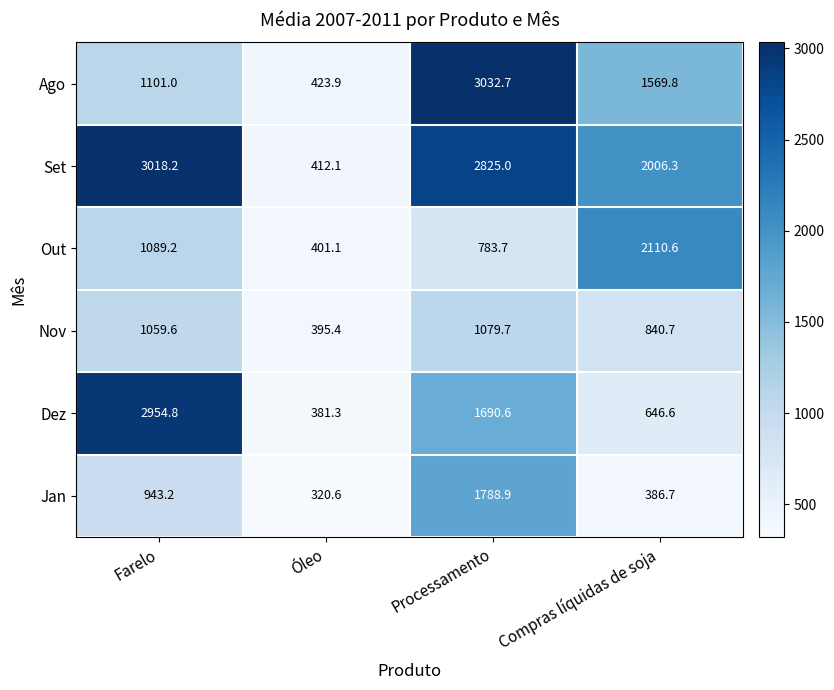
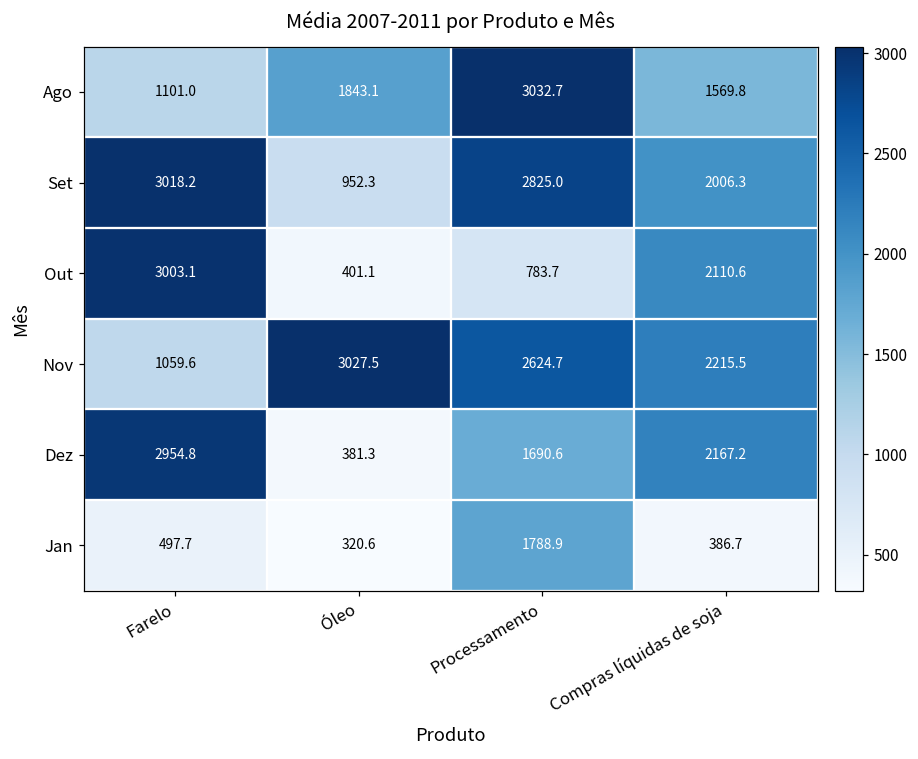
  {
    "Ago": {
      "Farelo": 1101.0,
-     "Óleo": 423.9,
+     "Óleo": 1843.1,
      "Processamento": 3032.7,
      "Compras líquidas de soja": 1569.8
    },
    "Set": {
      "Farelo": 3018.2,
-     "Óleo": 412.1,
+     "Óleo": 952.3,
      "Processamento": 2825.0,
      "Compras líquidas de soja": 2006.3
    },
    "Out": {
-     "Farelo": 1089.2,
+     "Farelo": 3003.1,
      "Óleo": 401.1,
      "Processamento": 783.7,
      "Compras líquidas de soja": 2110.6
    },
    "Nov": {
      "Farelo": 1059.6,
-     "Óleo": 395.4,
-     "Processamento": 1079.7,
-     "Compras líquidas de soja": 840.7
+     "Óleo": 3027.5,
+     "Processamento": 2624.7,
+     "Compras líquidas de soja": 2215.5
    },
    "Dez": {
      "Farelo": 2954.8,
      "Óleo": 381.3,
      "Processamento": 1690.6,
-     "Compras líquidas de soja": 646.6
+     "Compras líquidas de soja": 2167.2
    },
    "Jan": {
-     "Farelo": 943.2,
+     "Farelo": 497.7,
      "Óleo": 320.6,
      "Processamento": 1788.9,
      "Compras líquidas de soja": 386.7
    }
  }
